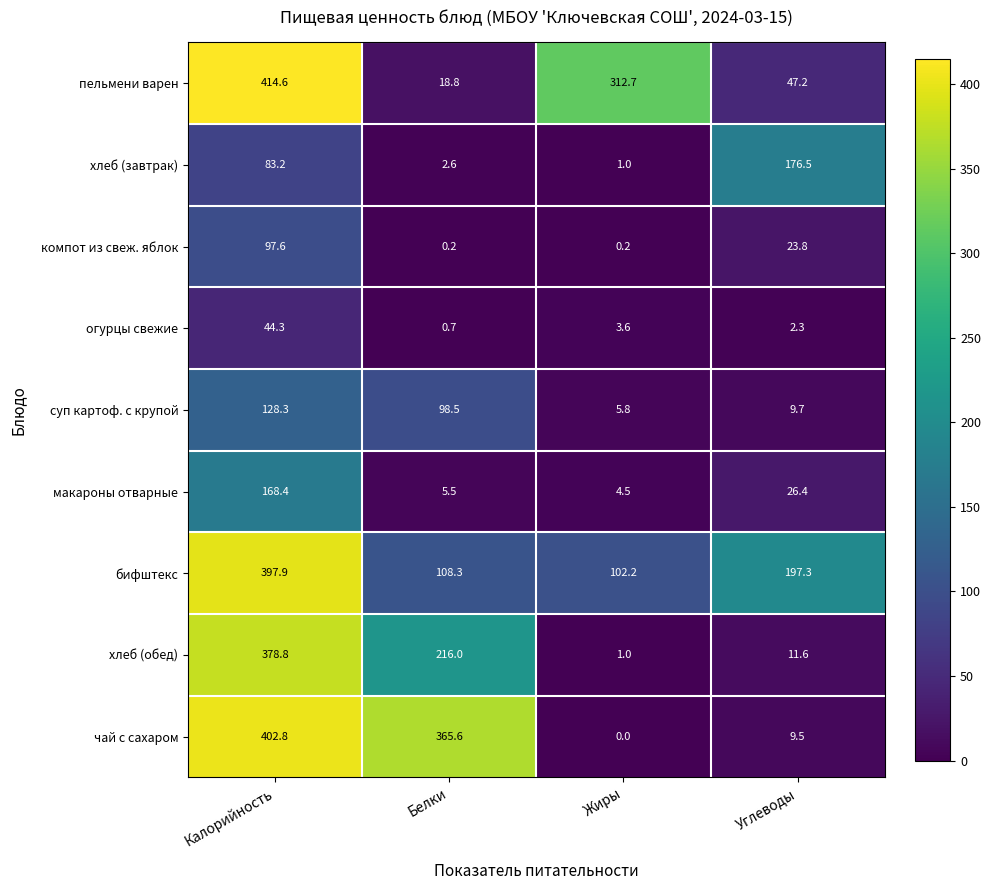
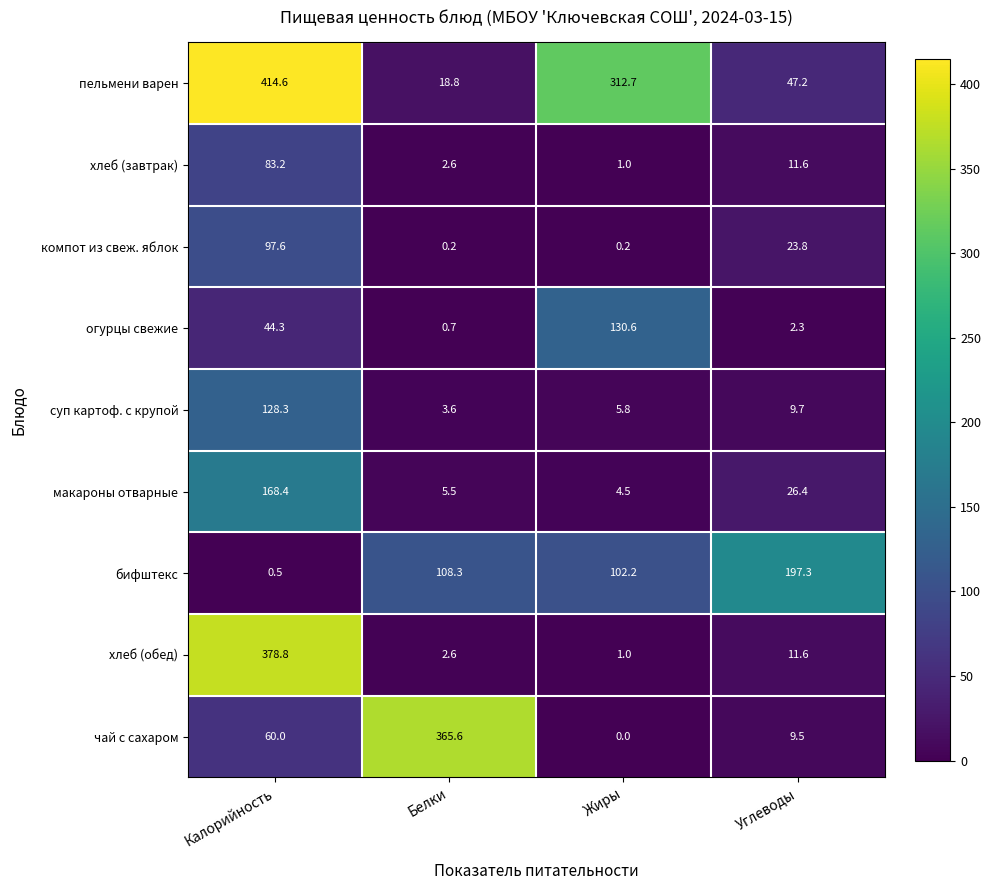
  {
    "пельмени варен": {
      "Калорийность": 414.6,
      "Белки": 18.8,
      "Жиры": 312.7,
      "Углеводы": 47.2
    },
    "хлеб (завтрак)": {
      "Калорийность": 83.2,
      "Белки": 2.6,
      "Жиры": 1.0,
-     "Углеводы": 176.5
+     "Углеводы": 11.6
    },
    "компот из свеж. яблок": {
      "Калорийность": 97.6,
      "Белки": 0.2,
      "Жиры": 0.2,
      "Углеводы": 23.8
    },
    "огурцы свежие": {
      "Калорийность": 44.3,
      "Белки": 0.7,
-     "Жиры": 3.6,
+     "Жиры": 130.6,
      "Углеводы": 2.3
    },
    "суп картоф. с крупой": {
      "Калорийность": 128.3,
-     "Белки": 98.5,
+     "Белки": 3.6,
      "Жиры": 5.8,
      "Углеводы": 9.7
    },
    "макароны отварные": {
      "Калорийность": 168.4,
      "Белки": 5.5,
      "Жиры": 4.5,
      "Углеводы": 26.4
    },
    "бифштекс": {
-     "Калорийность": 397.9,
+     "Калорийность": 0.5,
      "Белки": 108.3,
      "Жиры": 102.2,
      "Углеводы": 197.3
    },
    "хлеб (обед)": {
      "Калорийность": 378.8,
-     "Белки": 216.0,
+     "Белки": 2.6,
      "Жиры": 1.0,
      "Углеводы": 11.6
    },
    "чай с сахаром": {
-     "Калорийность": 402.8,
+     "Калорийность": 60.0,
      "Белки": 365.6,
      "Жиры": 0.0,
      "Углеводы": 9.5
    }
  }
